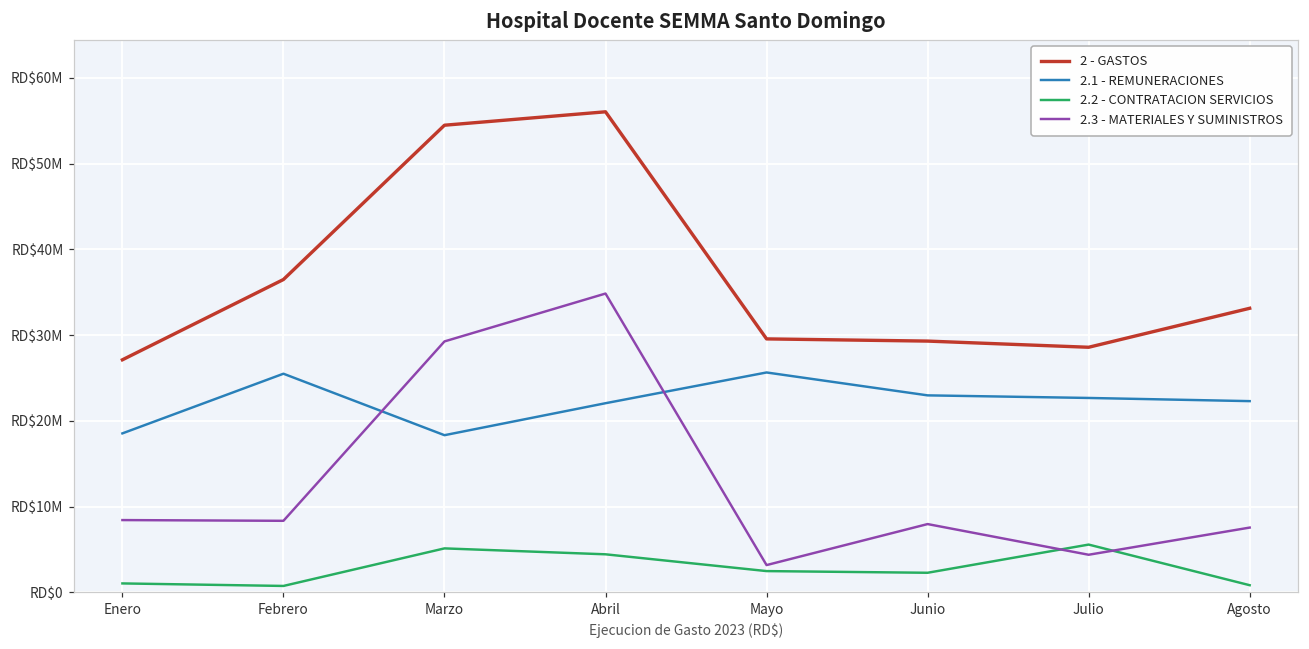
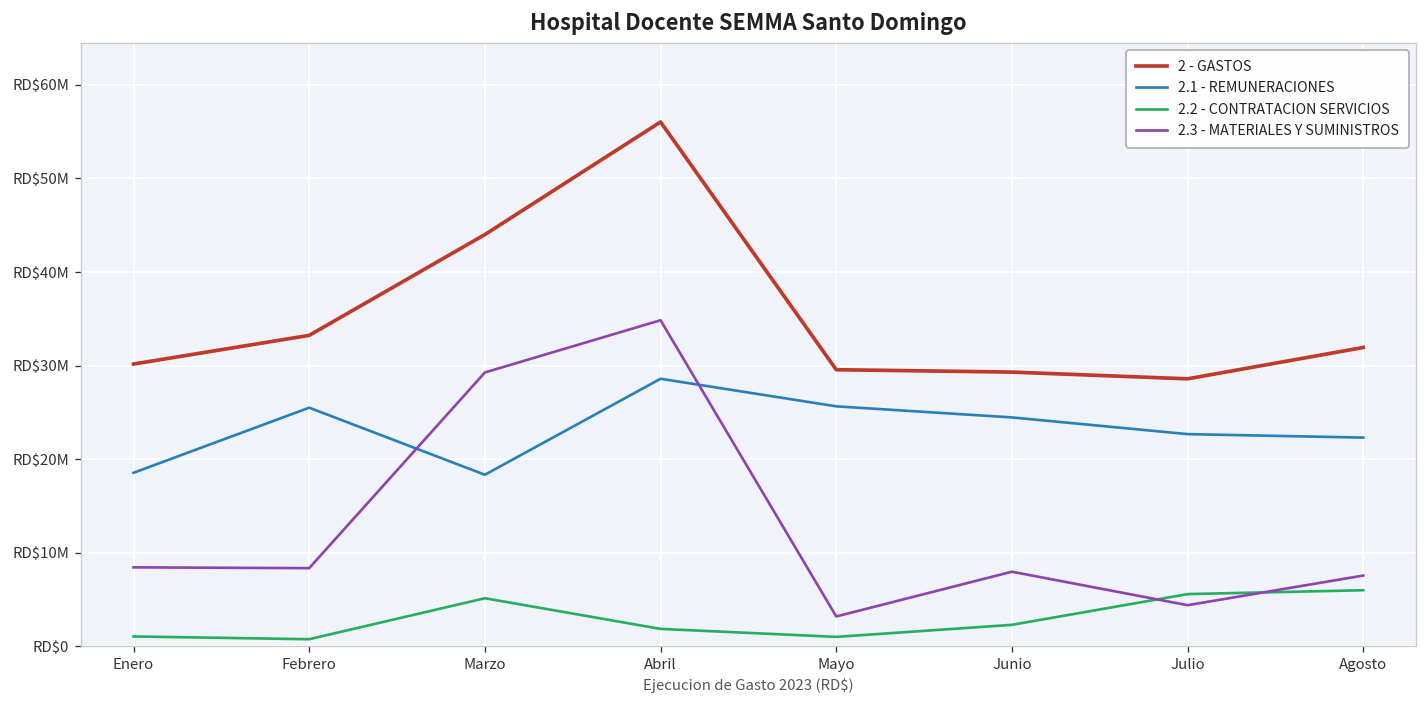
  {
    "2 - GASTOS": {
-     "Enero": "RD$27000000",
-     "Febrero": "RD$36000000",
-     "Marzo": "RD$54000000",
+     "Enero": "RD$30000000",
+     "Febrero": "RD$33000000",
+     "Marzo": "RD$44000000",
      "Abril": "RD$56000000",
      "Mayo": "RD$30000000",
      "Junio": "RD$29000000",
      "Julio": "RD$29000000",
-     "Agosto": "RD$33000000"
+     "Agosto": "RD$32000000"
    },
    "2.1 - REMUNERACIONES": {
      "Enero": "RD$19000000",
      "Febrero": "RD$25000000",
      "Marzo": "RD$18000000",
-     "Abril": "RD$22000000",
+     "Abril": "RD$29000000",
      "Mayo": "RD$26000000",
-     "Junio": "RD$23000000",
+     "Junio": "RD$24000000",
      "Julio": "RD$23000000",
      "Agosto": "RD$22000000"
    },
    "2.2 - CONTRATACION SERVICIOS": {
      "Enero": "RD$1000000",
      "Febrero": "RD$1000000",
      "Marzo": "RD$5000000",
-     "Abril": "RD$4000000",
-     "Mayo": "RD$2000000",
+     "Abril": "RD$2000000",
+     "Mayo": "RD$1000000",
      "Junio": "RD$2000000",
      "Julio": "RD$6000000",
-     "Agosto": "RD$1000000"
+     "Agosto": "RD$6000000"
    },
    "2.3 - MATERIALES Y SUMINISTROS": {
      "Enero": "RD$8000000",
      "Febrero": "RD$8000000",
      "Marzo": "RD$29000000",
      "Abril": "RD$35000000",
      "Mayo": "RD$3000000",
      "Junio": "RD$8000000",
      "Julio": "RD$4000000",
      "Agosto": "RD$8000000"
    }
  }
